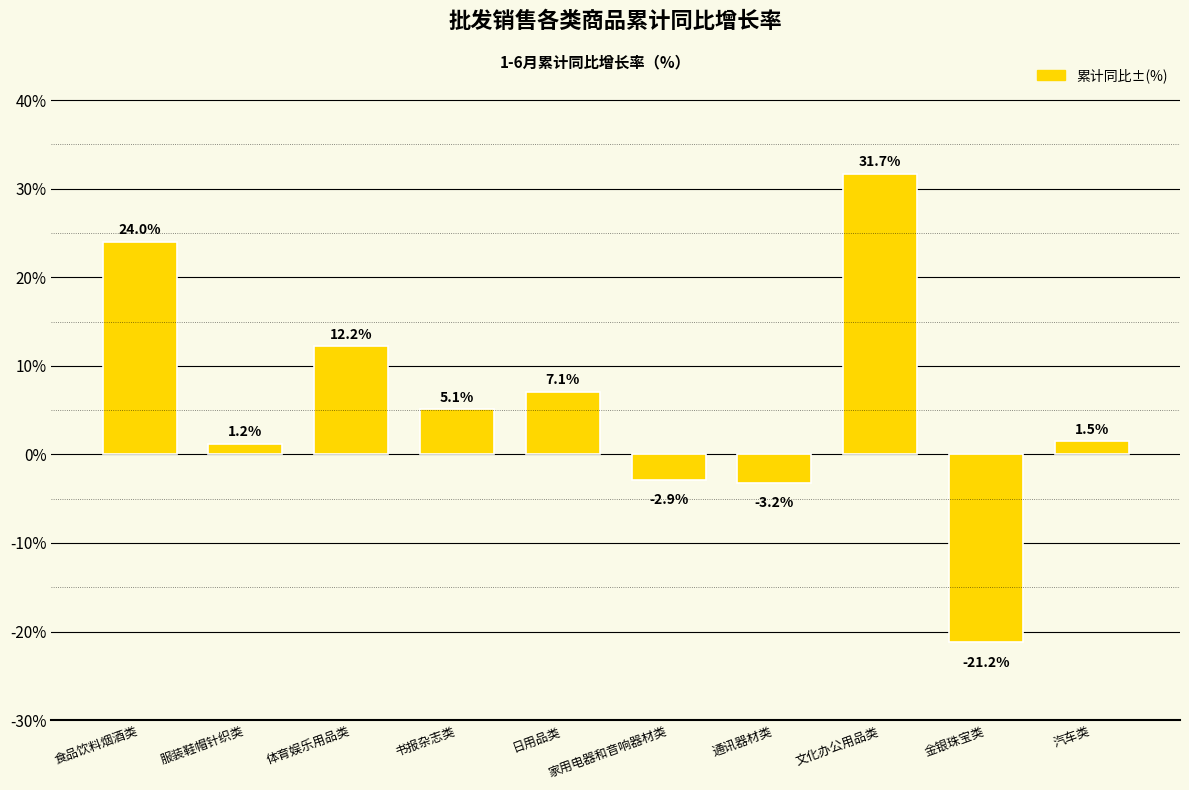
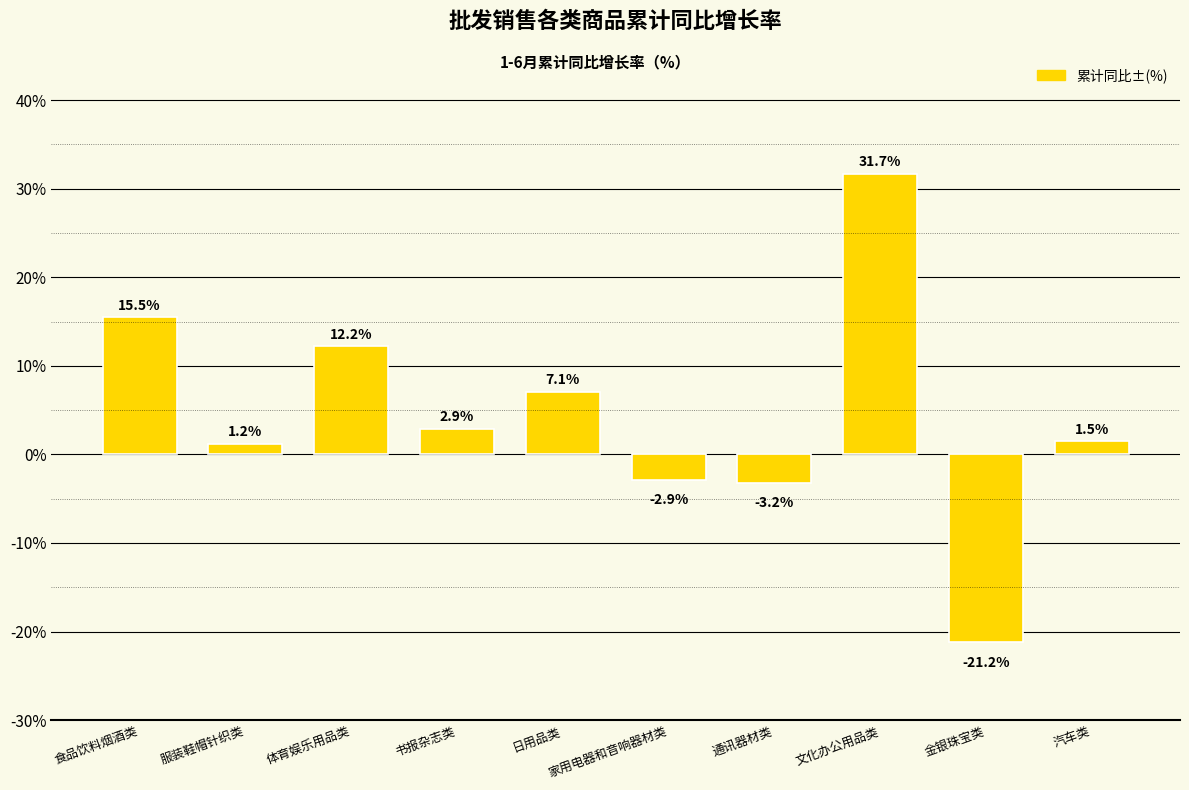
  {
-   "食品饮料烟酒类": "24.0%",
+   "食品饮料烟酒类": "15.5%",
    "服装鞋帽针织类": "1.2%",
    "体育娱乐用品类": "12.2%",
-   "书报杂志类": "5.1%",
+   "书报杂志类": "2.9%",
    "日用品类": "7.1%",
    "家用电器和音响器材类": "-2.9%",
    "通讯器材类": "-3.2%",
    "文化办公用品类": "31.7%",
    "金银珠宝类": "-21.2%",
    "汽车类": "1.5%"
  }
